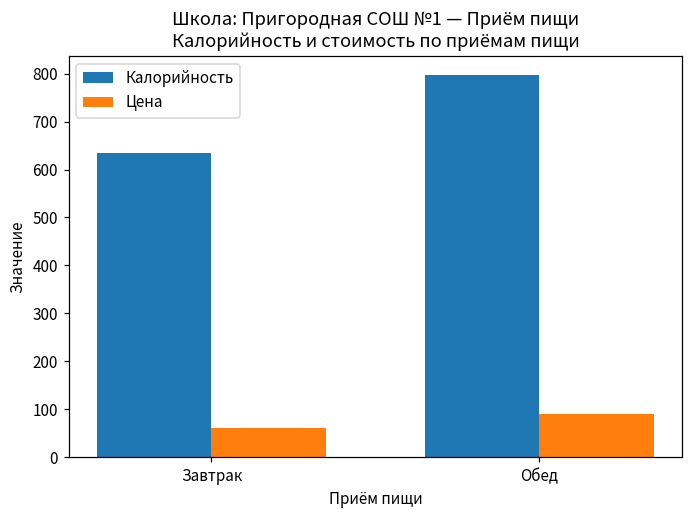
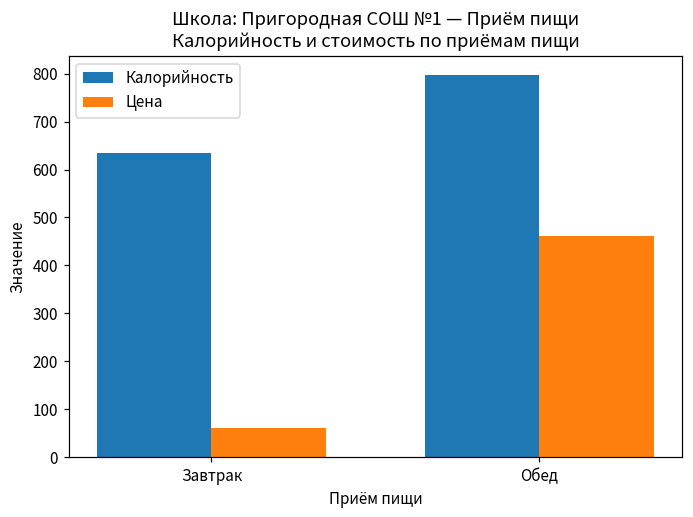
  {
    "Калорийность": {
      "Завтрак": 640,
      "Обед": 800
    },
    "Цена": {
      "Завтрак": 60,
-     "Обед": 90
+     "Обед": 460
    }
  }
